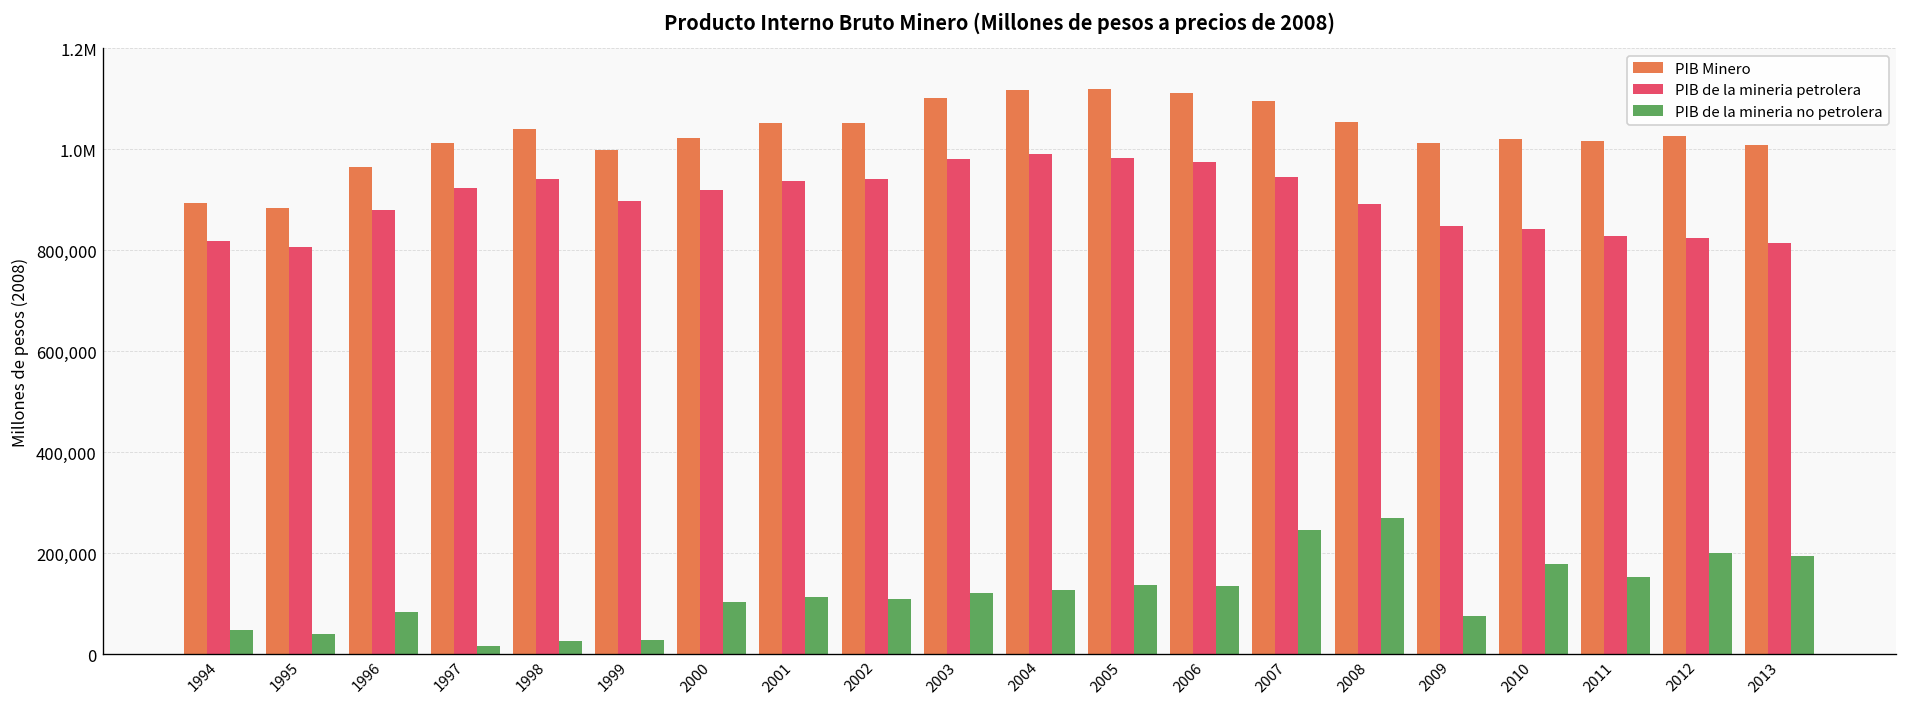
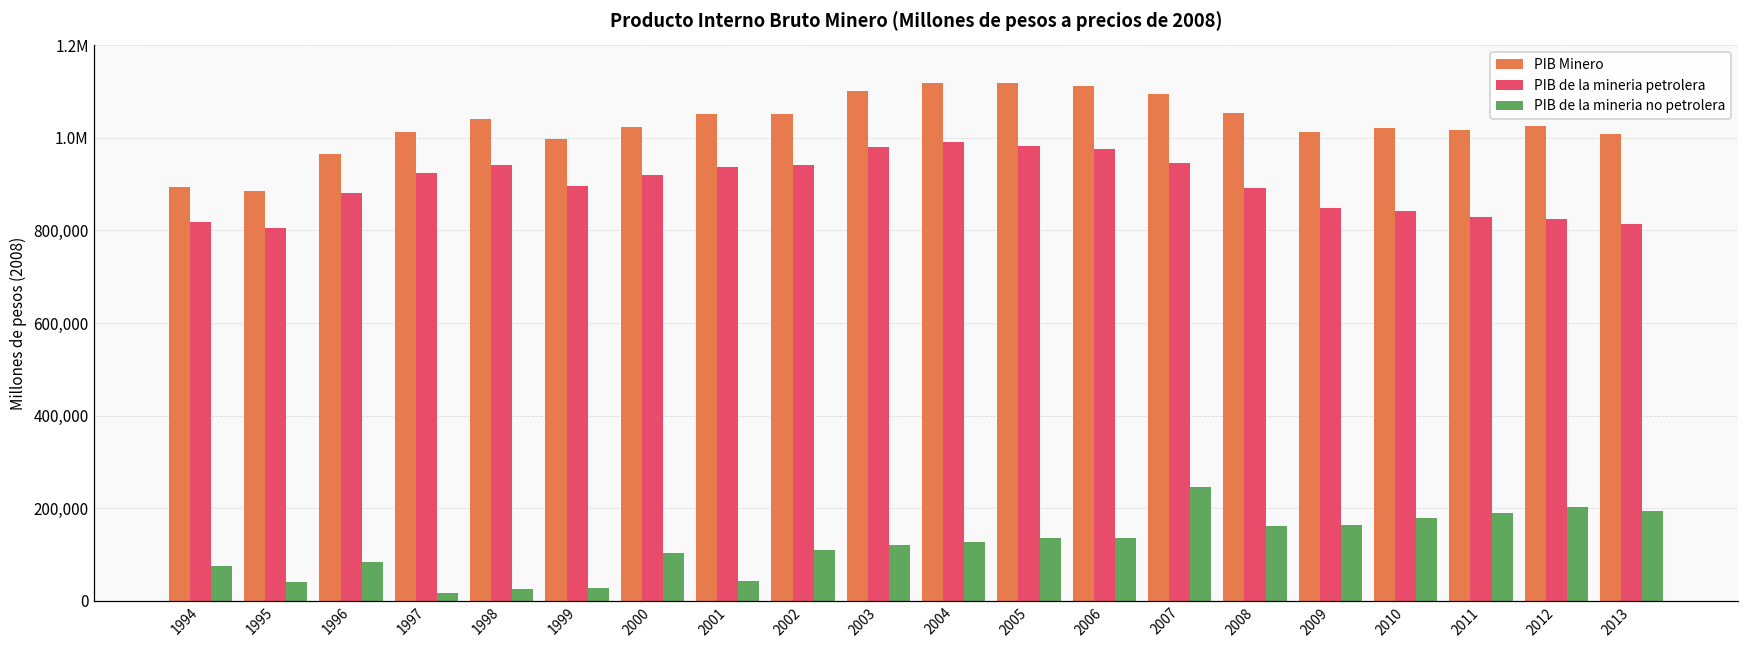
  {
    "PIB de la mineria no petrolera": {
-     "1994": "50,000",
+     "1994": "80,000",
      "1995": "40,000",
      "1996": "80,000",
      "1997": "20,000",
      "1998": "30,000",
      "1999": "30,000",
      "2000": "100,000",
-     "2001": "110,000",
+     "2001": "40,000",
      "2002": "110,000",
      "2003": "120,000",
      "2004": "130,000",
      "2005": "140,000",
      "2006": "140,000",
      "2007": "250,000",
-     "2008": "270,000",
-     "2009": "80,000",
+     "2008": "160,000",
+     "2009": "160,000",
      "2010": "180,000",
-     "2011": "150,000",
+     "2011": "190,000",
      "2012": "200,000",
      "2013": "190,000"
    }
  }
